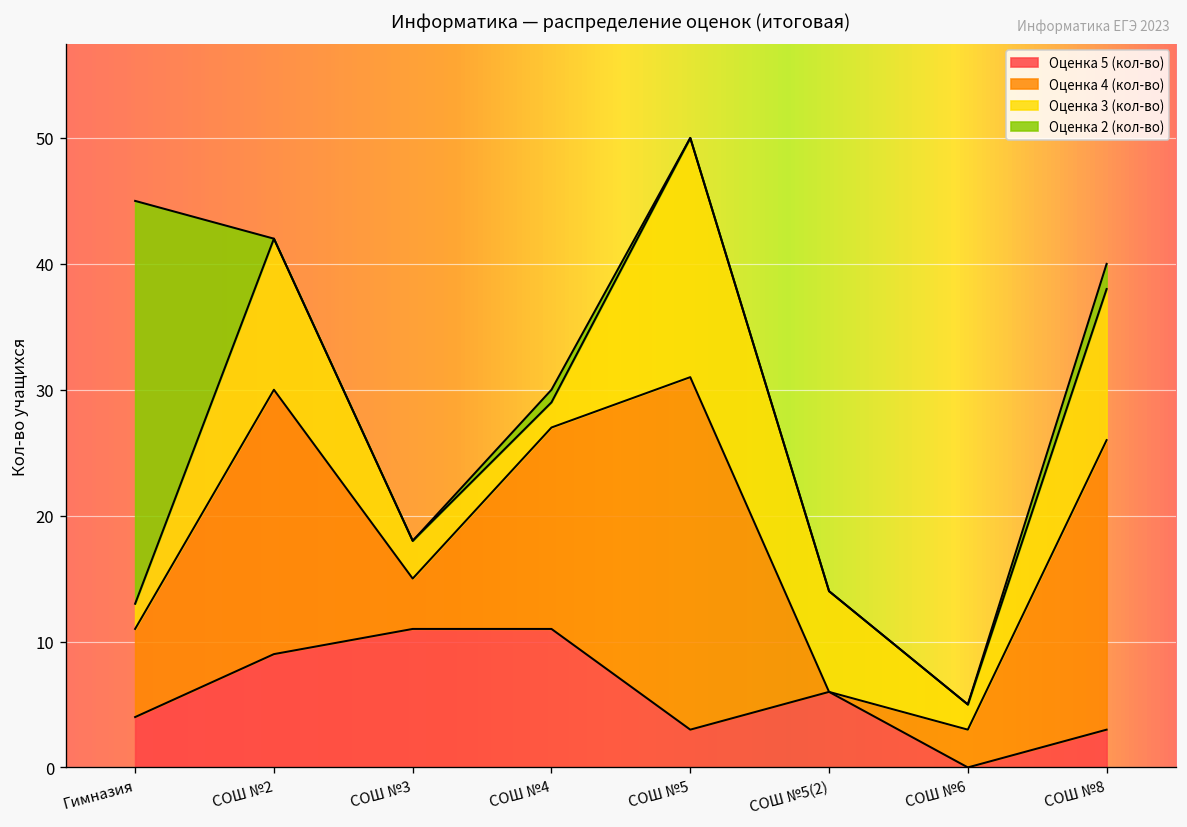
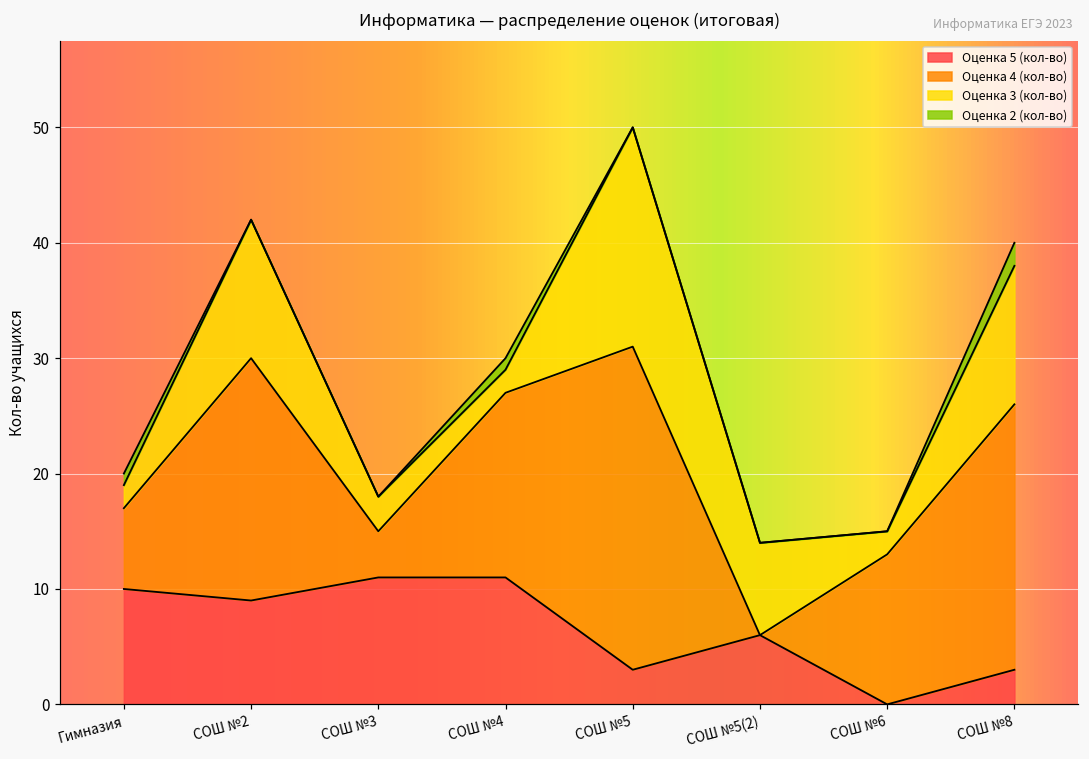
  {
    "Оценка 5 (кол-во)": {
-     "Гимназия": 4,
+     "Гимназия": 10,
      "СОШ №2": 9,
      "СОШ №3": 11,
      "СОШ №4": 11,
      "СОШ №5": 3,
      "СОШ №6": 0,
      "СОШ №8": 3
    },
    "Оценка 4 (кол-во)": {
      "Гимназия": 7,
      "СОШ №2": 21,
      "СОШ №3": 4,
      "СОШ №4": 16,
      "СОШ №5": 28,
-     "СОШ №6": 3,
+     "СОШ №6": 13,
      "СОШ №8": 23
    },
    "Оценка 3 (кол-во)": {
      "Гимназия": 2,
      "СОШ №4": 2,
      "СОШ №8": 12
    },
    "Оценка 2 (кол-во)": {
-     "Гимназия": 32,
+     "Гимназия": 1,
      "СОШ №4": 1,
      "СОШ №8": 2
    }
  }
